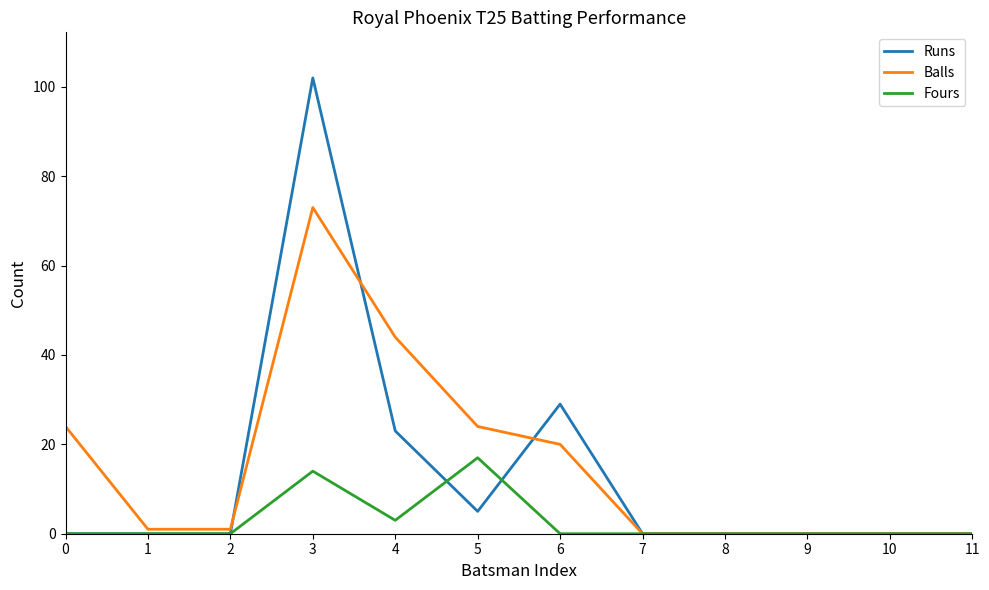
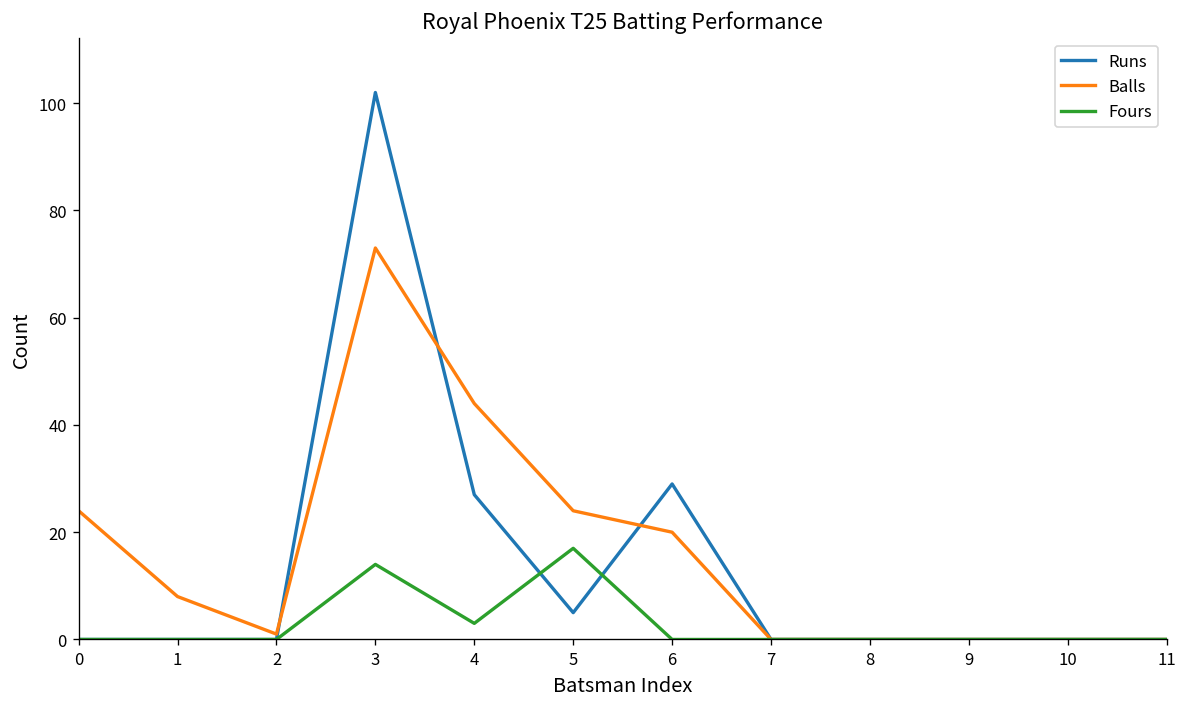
  {
    "Runs": {
      "3": 102,
-     "4": 23,
+     "4": 27,
      "5": 5,
      "6": 29
    },
    "Balls": {
      "0": 24,
-     "1": 1,
+     "1": 8,
      "2": 1,
      "3": 73,
      "4": 44,
      "5": 24,
      "6": 20
    },
    "Fours": {
      "3": 14,
      "4": 3,
      "5": 17,
      "6": 0
    }
  }
